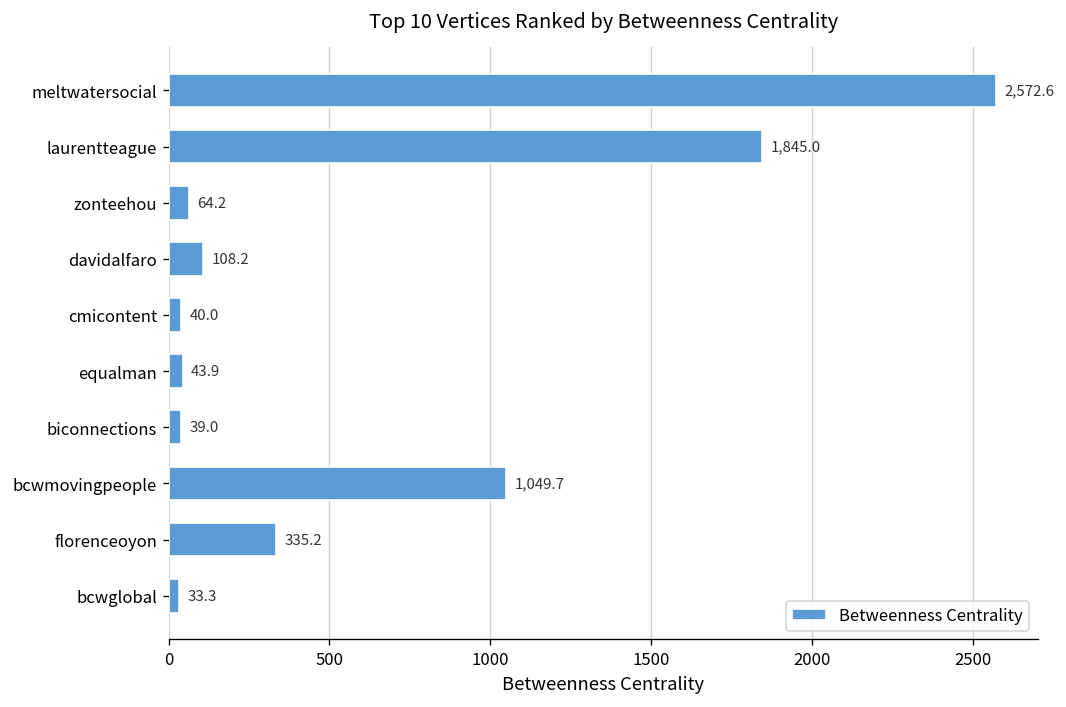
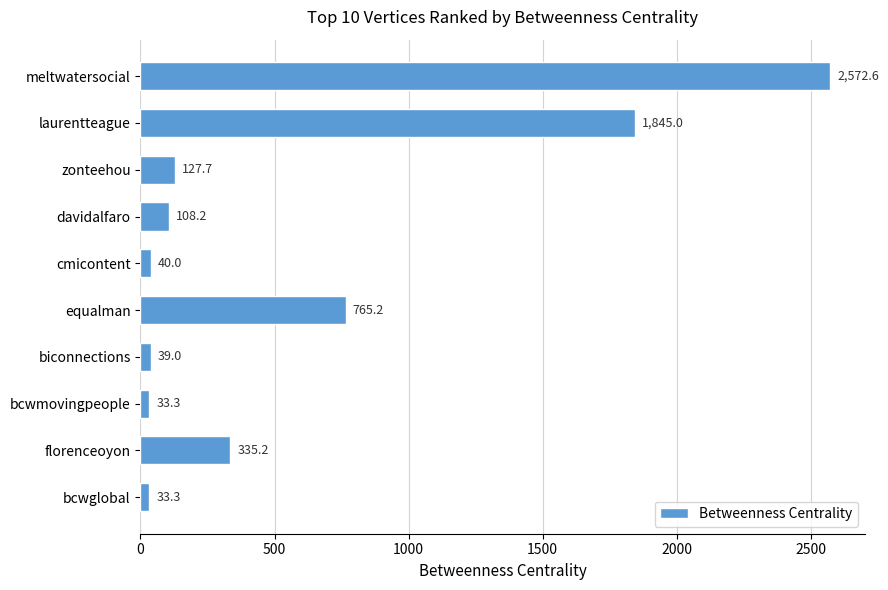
  {
    "meltwatersocial": "2,572.6",
    "laurentteague": "1,845.0",
-   "zonteehou": "64.2",
+   "zonteehou": "127.7",
    "davidalfaro": "108.2",
    "cmicontent": "40.0",
-   "equalman": "43.9",
+   "equalman": "765.2",
    "biconnections": "39.0",
-   "bcwmovingpeople": "1,049.7",
+   "bcwmovingpeople": "33.3",
    "florenceoyon": "335.2",
    "bcwglobal": "33.3"
  }
